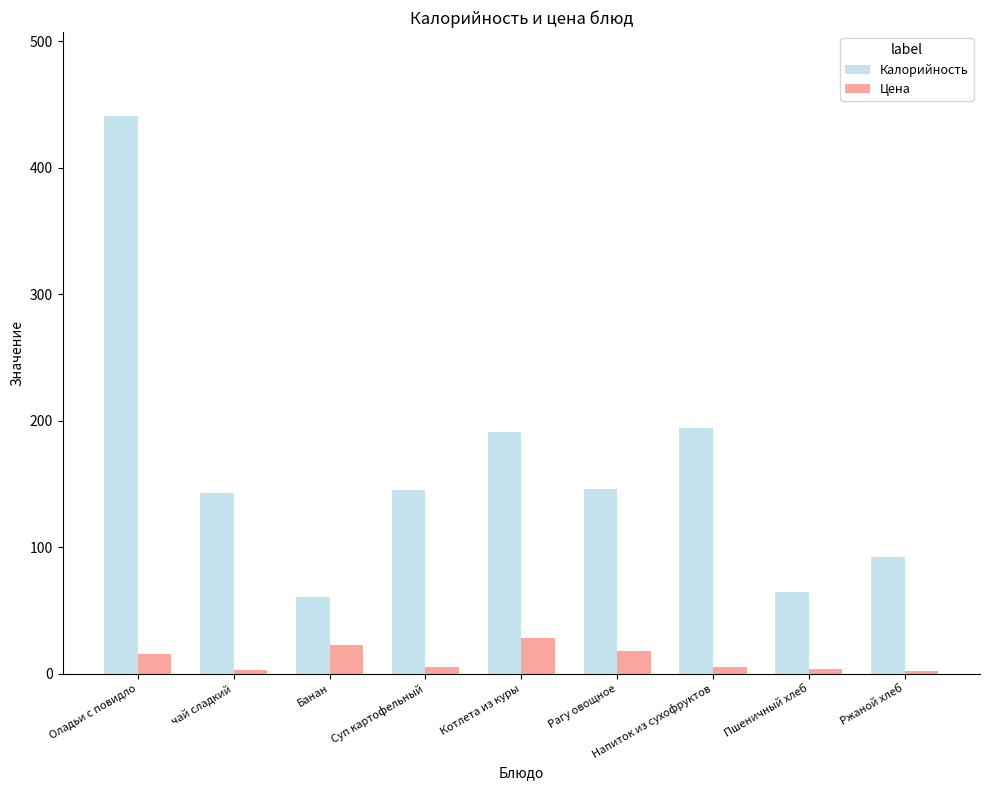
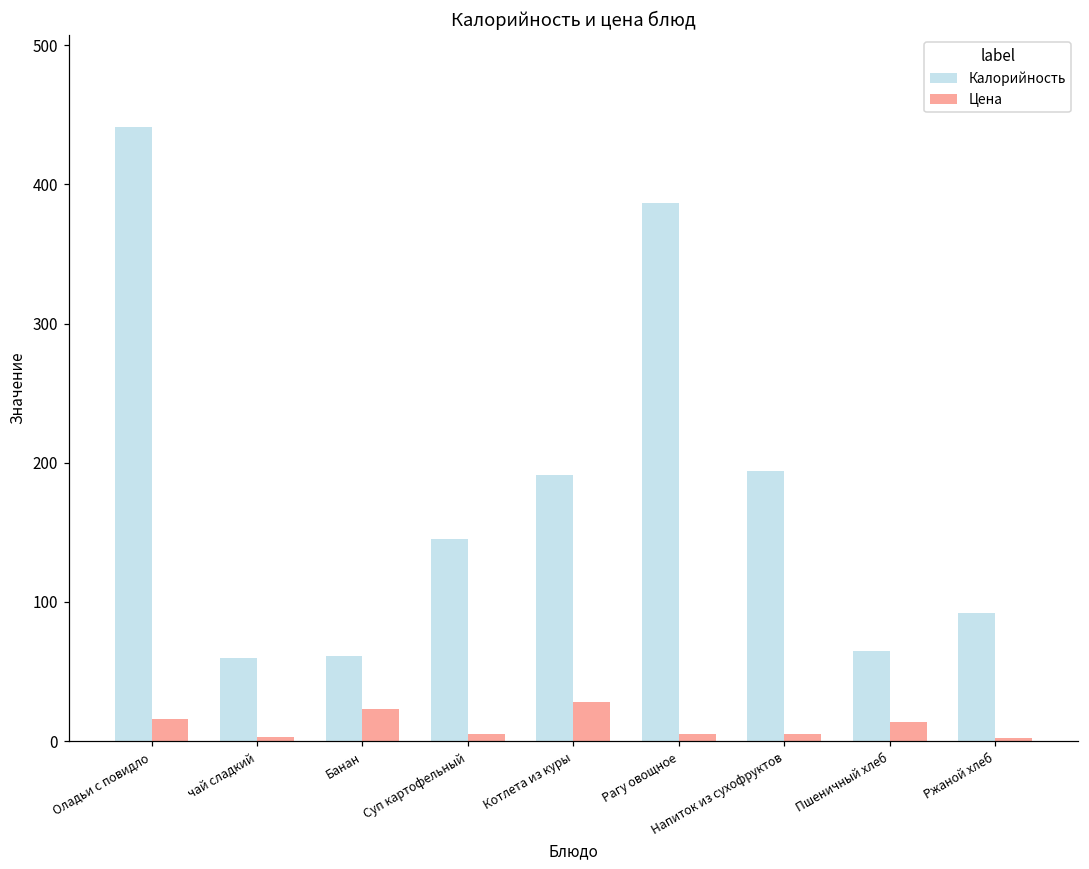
  {
    "Калорийность": {
      "Оладьи с повидло": 441,
-     "чай сладкий": 143,
+     "чай сладкий": 60,
      "Банан": 61,
      "Суп картофельный": 145,
      "Котлета из куры": 191,
-     "Рагу овощное": 146,
+     "Рагу овощное": 387,
      "Напиток из сухофруктов": 194,
      "Пшеничный хлеб": 65,
      "Ржаной хлеб": 92
    },
    "Цена": {
      "Оладьи с повидло": 16,
      "чай сладкий": 3,
      "Банан": 23,
      "Суп картофельный": 5,
      "Котлета из куры": 28,
-     "Рагу овощное": 18,
+     "Рагу овощное": 5,
      "Напиток из сухофруктов": 5,
-     "Пшеничный хлеб": 4,
+     "Пшеничный хлеб": 14,
      "Ржаной хлеб": 2
    }
  }
